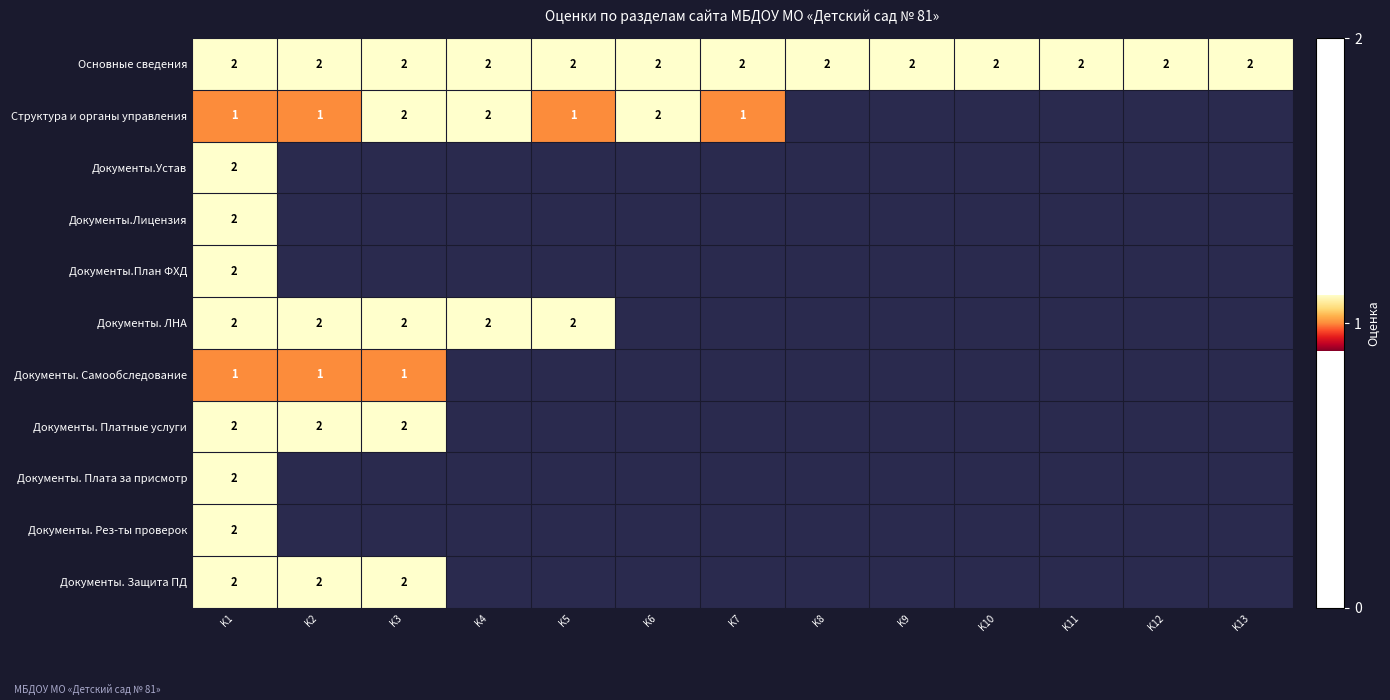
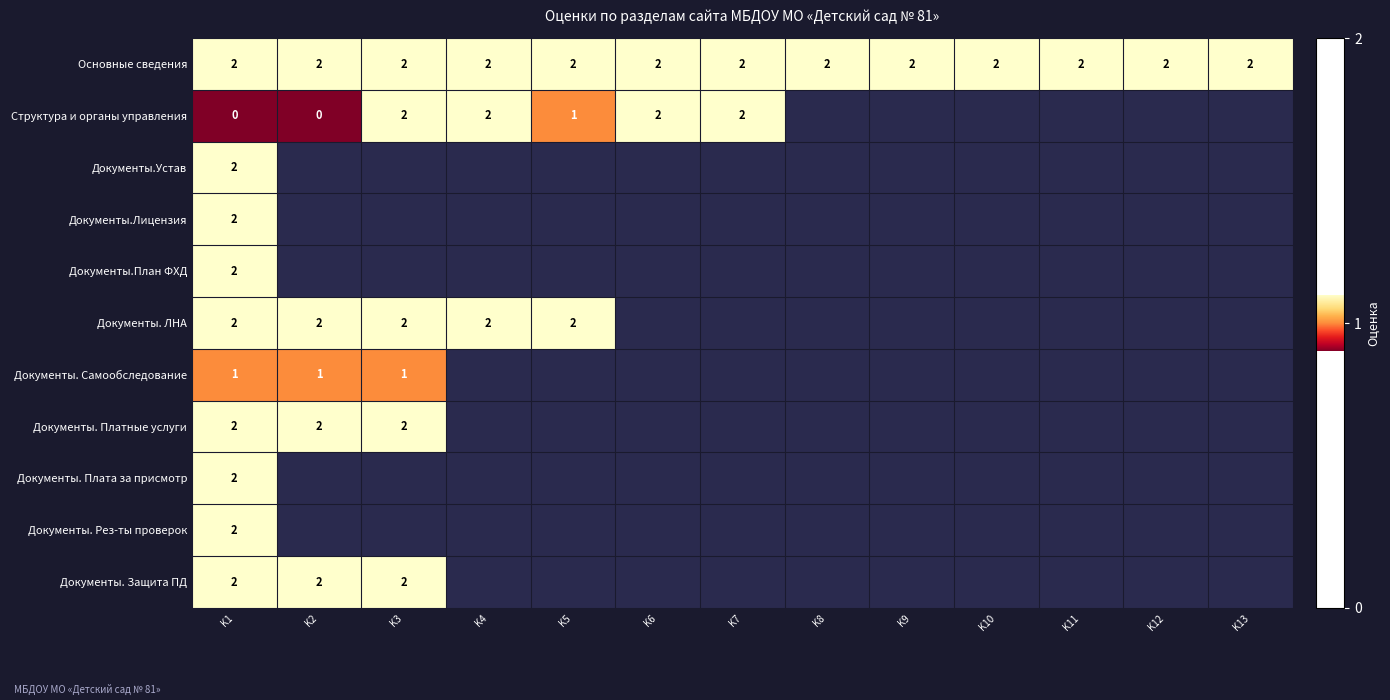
  {
    "Основные сведения": {
      "K1": 2,
      "K2": 2,
      "K3": 2,
      "K4": 2,
      "K5": 2,
      "K6": 2,
      "K7": 2,
      "K8": 2,
      "K9": 2,
      "K10": 2,
      "K11": 2,
      "K12": 2,
      "K13": 2
    },
    "Структура и органы управления": {
-     "K1": 1,
-     "K2": 1,
+     "K1": 0,
+     "K2": 0,
      "K3": 2,
      "K4": 2,
      "K5": 1,
      "K6": 2,
-     "K7": 1
+     "K7": 2
    },
    "Документы.Устав": {
      "K1": 2
    },
    "Документы.Лицензия": {
      "K1": 2
    },
    "Документы.План ФХД": {
      "K1": 2
    },
    "Документы. ЛНА": {
      "K1": 2,
      "K2": 2,
      "K3": 2,
      "K4": 2,
      "K5": 2
    },
    "Документы. Самообследование": {
      "K1": 1,
      "K2": 1,
      "K3": 1
    },
    "Документы. Платные услуги": {
      "K1": 2,
      "K2": 2,
      "K3": 2
    },
    "Документы. Плата за присмотр": {
      "K1": 2
    },
    "Документы. Рез-ты проверок": {
      "K1": 2
    },
    "Документы. Защита ПД": {
      "K1": 2,
      "K2": 2,
      "K3": 2
    }
  }
